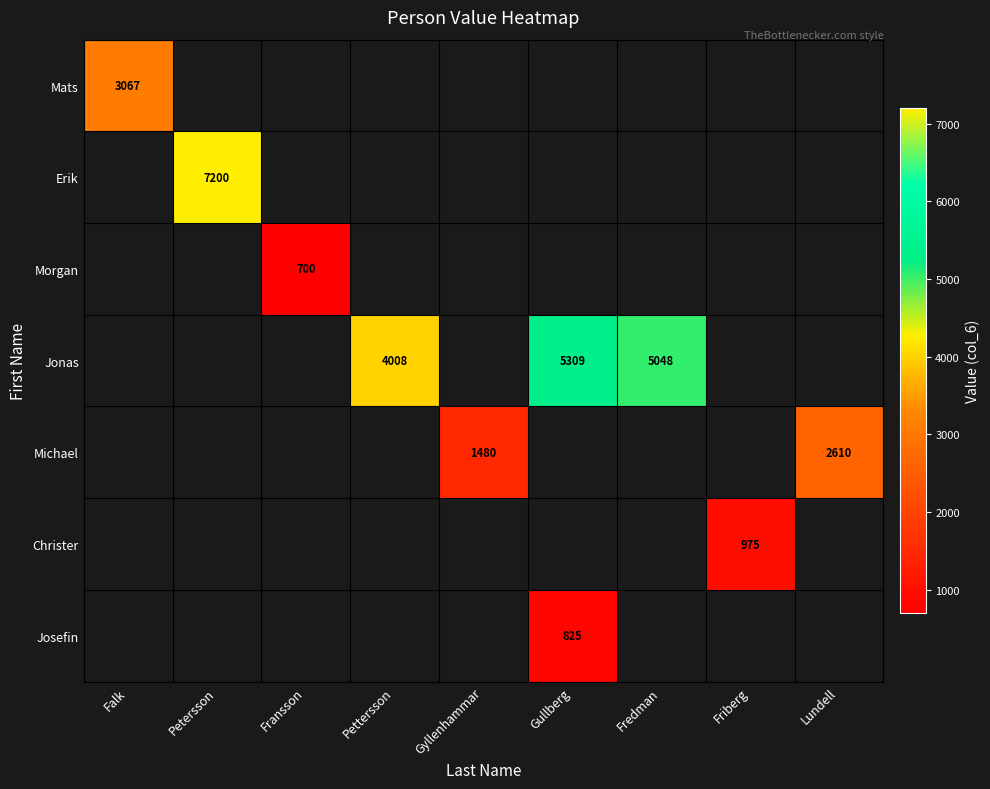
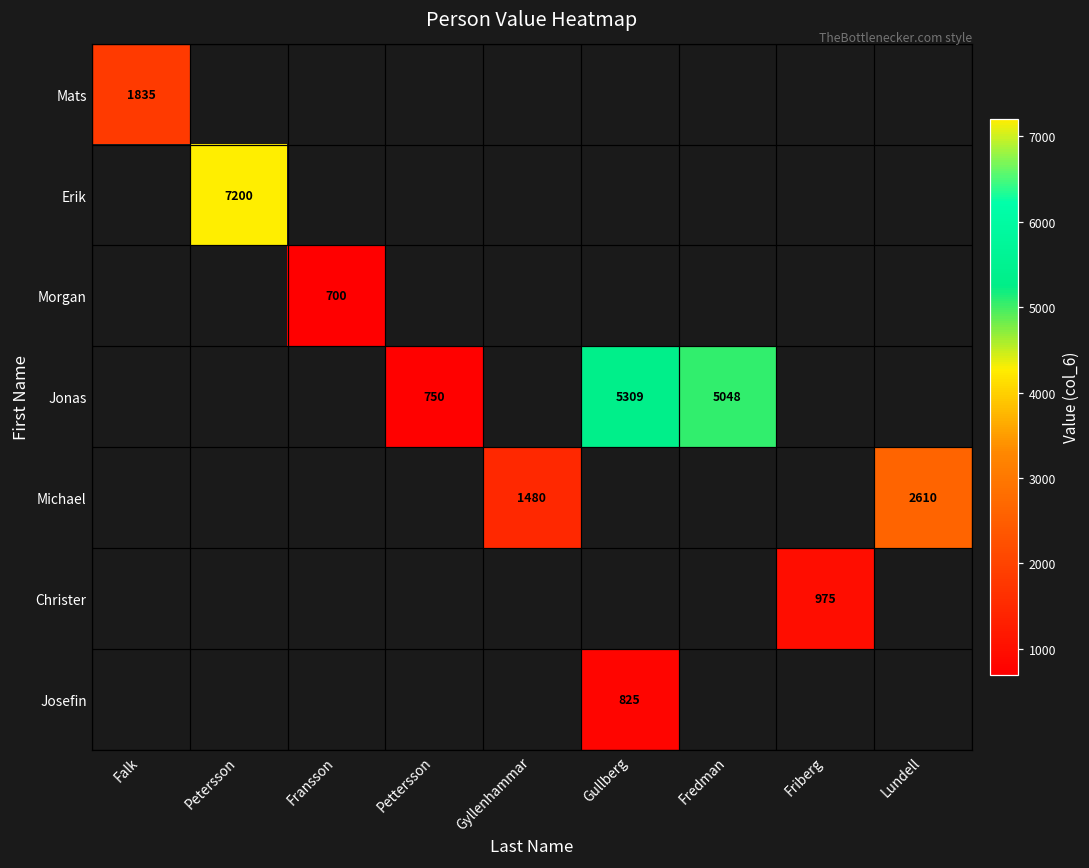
  {
    "Mats": {
-     "Falk": 3067
+     "Falk": 1835
    },
    "Erik": {
      "Petersson": 7200
    },
    "Morgan": {
      "Fransson": 700
    },
    "Jonas": {
-     "Pettersson": 4008,
+     "Pettersson": 750,
      "Gullberg": 5309,
      "Fredman": 5048
    },
    "Michael": {
      "Gyllenhammar": 1480,
      "Lundell": 2610
    },
    "Christer": {
      "Friberg": 975
    },
    "Josefin": {
      "Gullberg": 825
    }
  }
